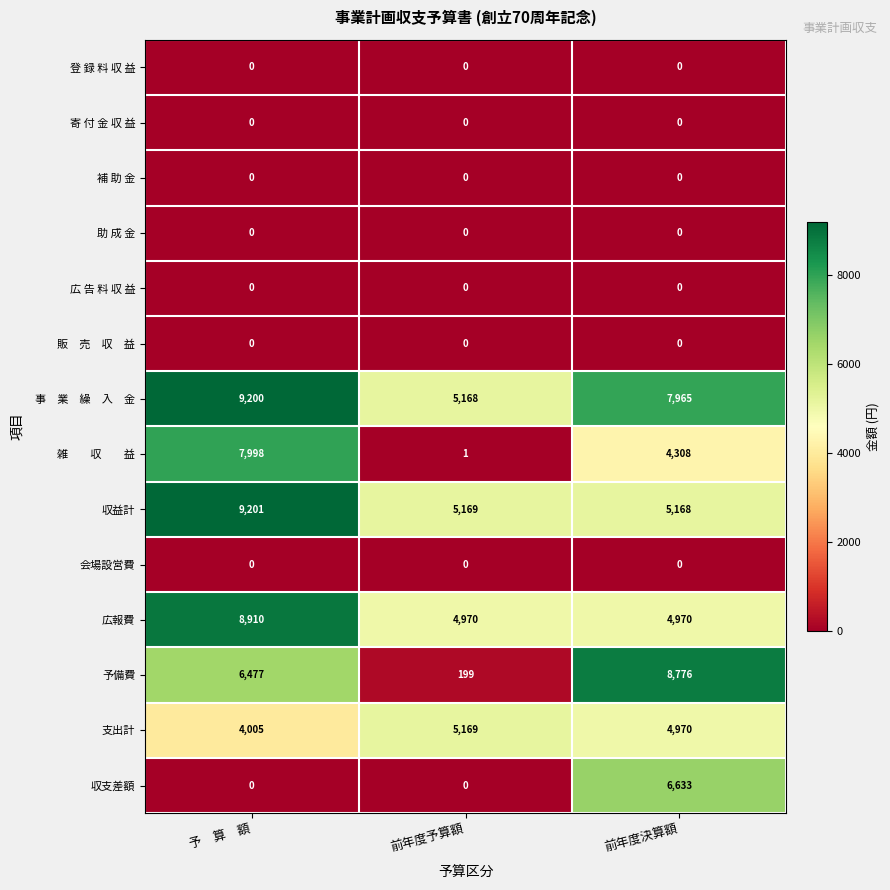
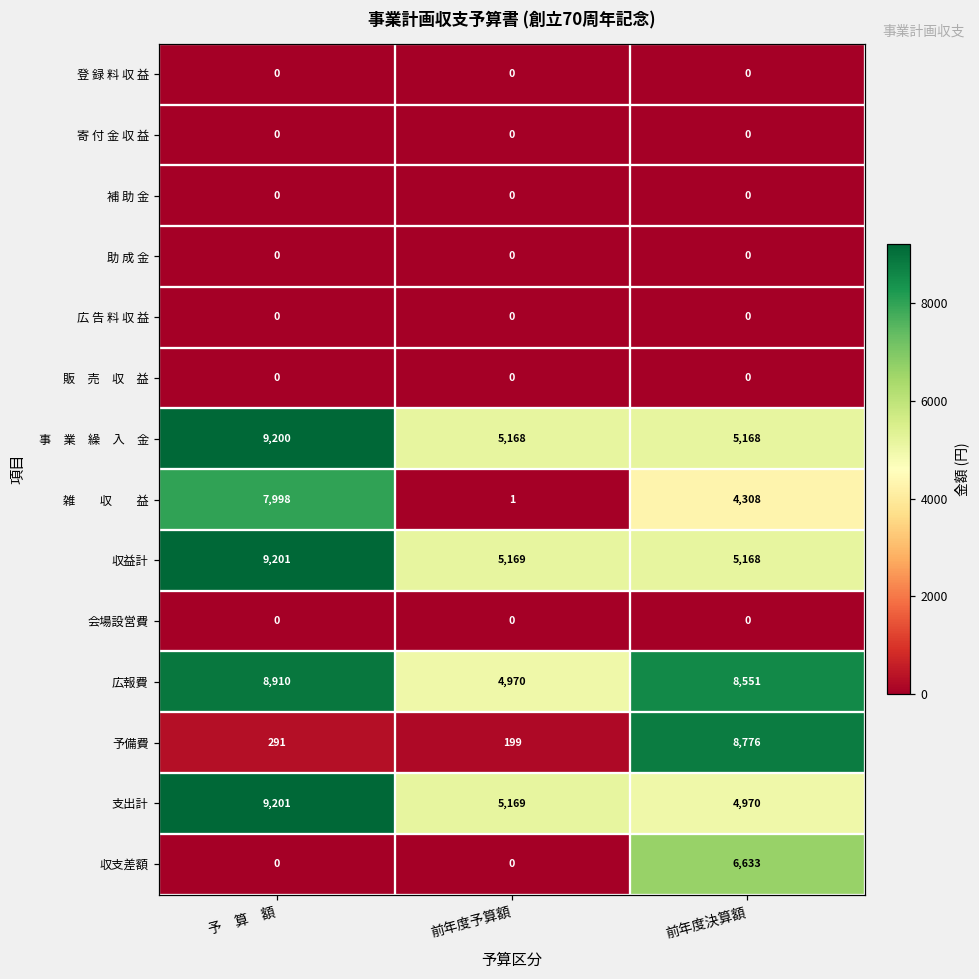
  {
    "登 録 料 収 益": {
      "予 算 額": "0",
      "前年度予算額": "0",
      "前年度決算額": "0"
    },
    "寄 付 金 収 益": {
      "予 算 額": "0",
      "前年度予算額": "0",
      "前年度決算額": "0"
    },
    "補 助 金": {
      "予 算 額": "0",
      "前年度予算額": "0",
      "前年度決算額": "0"
    },
    "助 成 金": {
      "予 算 額": "0",
      "前年度予算額": "0",
      "前年度決算額": "0"
    },
    "広 告 料 収 益": {
      "予 算 額": "0",
      "前年度予算額": "0",
      "前年度決算額": "0"
    },
    "販 売 収 益": {
      "予 算 額": "0",
      "前年度予算額": "0",
      "前年度決算額": "0"
    },
    "事 業 繰 入 金": {
      "予 算 額": "9,200",
      "前年度予算額": "5,168",
-     "前年度決算額": "7,965"
+     "前年度決算額": "5,168"
    },
    "雑 収 益": {
      "予 算 額": "7,998",
      "前年度予算額": "1",
      "前年度決算額": "4,308"
    },
    "収益計": {
      "予 算 額": "9,201",
      "前年度予算額": "5,169",
      "前年度決算額": "5,168"
    },
    "会場設営費": {
      "予 算 額": "0",
      "前年度予算額": "0",
      "前年度決算額": "0"
    },
    "広報費": {
      "予 算 額": "8,910",
      "前年度予算額": "4,970",
-     "前年度決算額": "4,970"
+     "前年度決算額": "8,551"
    },
    "予備費": {
-     "予 算 額": "6,477",
+     "予 算 額": "291",
      "前年度予算額": "199",
      "前年度決算額": "8,776"
    },
    "支出計": {
-     "予 算 額": "4,005",
+     "予 算 額": "9,201",
      "前年度予算額": "5,169",
      "前年度決算額": "4,970"
    },
    "収支差額": {
      "予 算 額": "0",
      "前年度予算額": "0",
      "前年度決算額": "6,633"
    }
  }
